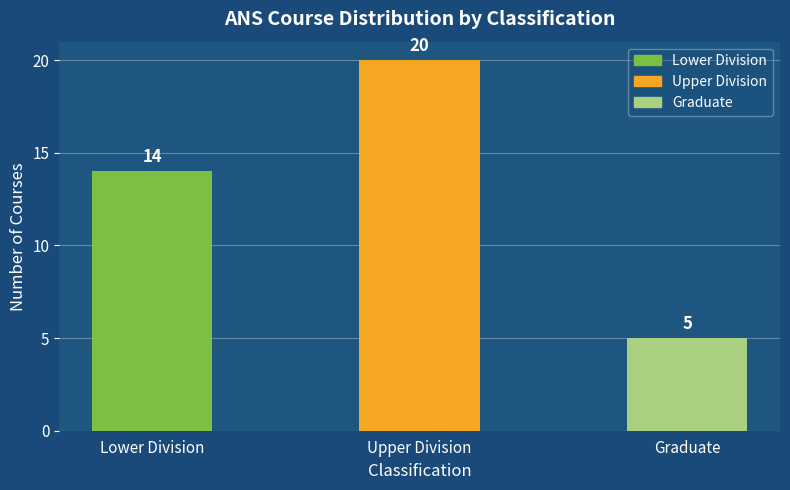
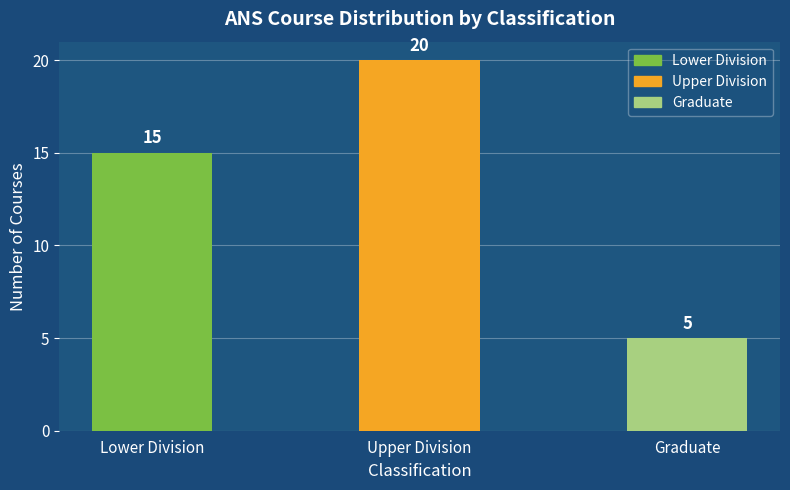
  {
-   "Lower Division": 14,
+   "Lower Division": 15,
    "Upper Division": 20,
    "Graduate": 5
  }
